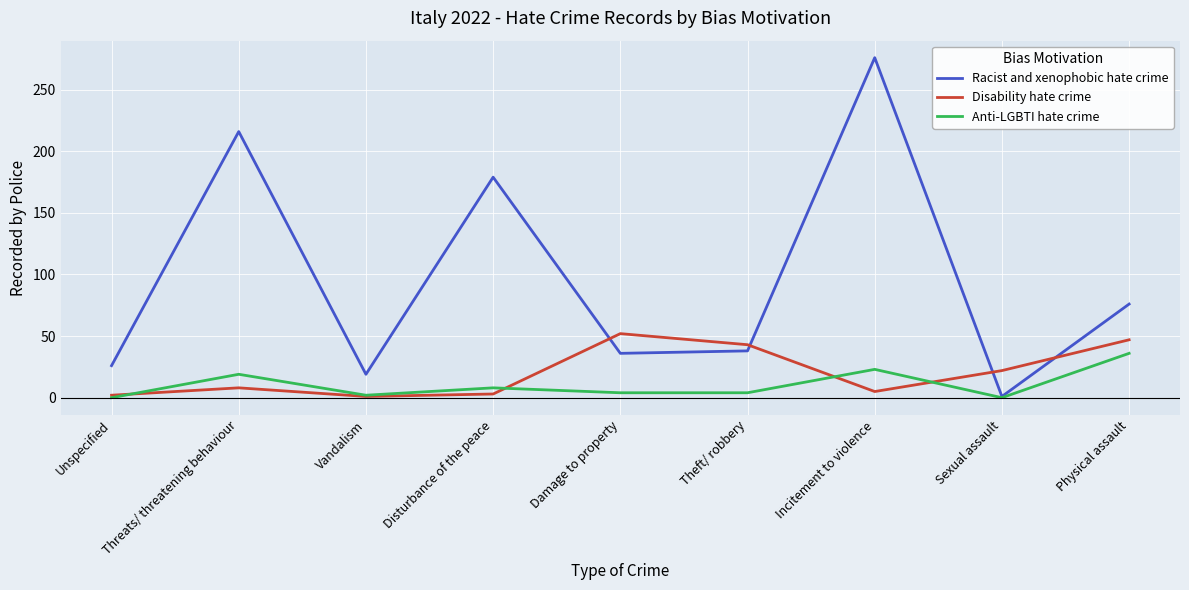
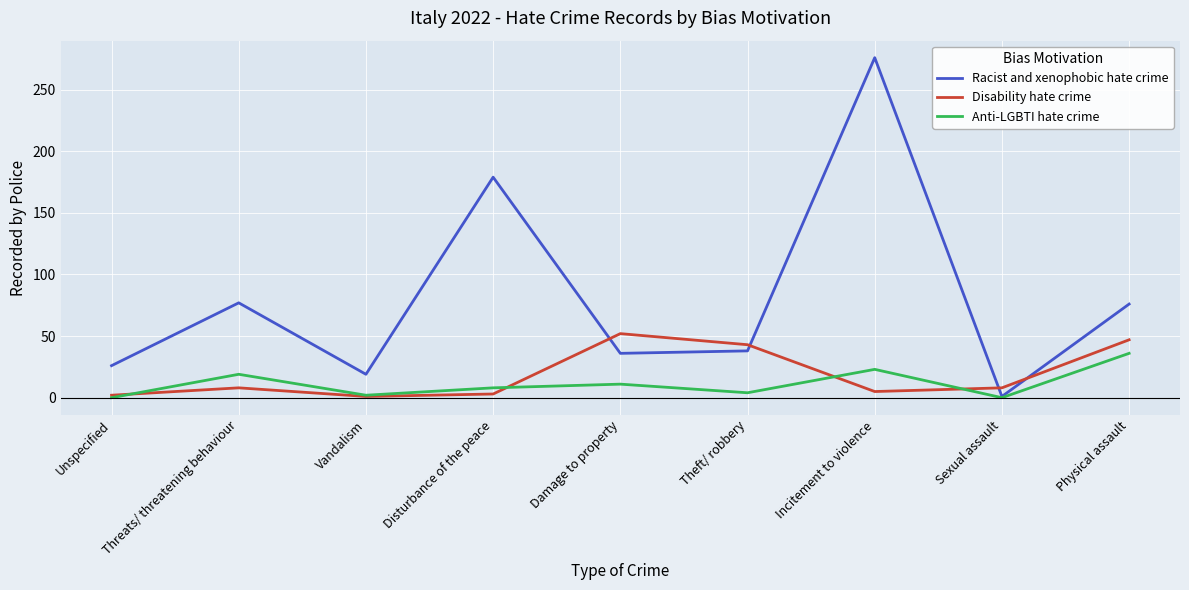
  {
    "Racist and xenophobic hate crime": {
      "Unspecified": 26,
-     "Threats/ threatening behaviour": 216,
+     "Threats/ threatening behaviour": 77,
      "Vandalism": 19,
      "Disturbance of the peace": 179,
      "Damage to property": 36,
      "Theft/ robbery": 38,
      "Incitement to violence": 276,
      "Physical assault": 76
    },
    "Disability hate crime": {
      "Threats/ threatening behaviour": 8,
      "Disturbance of the peace": 3,
      "Damage to property": 52,
      "Theft/ robbery": 43,
      "Incitement to violence": 5,
-     "Sexual assault": 22,
+     "Sexual assault": 8,
      "Physical assault": 47
    },
    "Anti-LGBTI hate crime": {
      "Threats/ threatening behaviour": 19,
      "Disturbance of the peace": 8,
-     "Damage to property": 4,
+     "Damage to property": 11,
      "Theft/ robbery": 4,
      "Incitement to violence": 23,
      "Physical assault": 36
    }
  }
